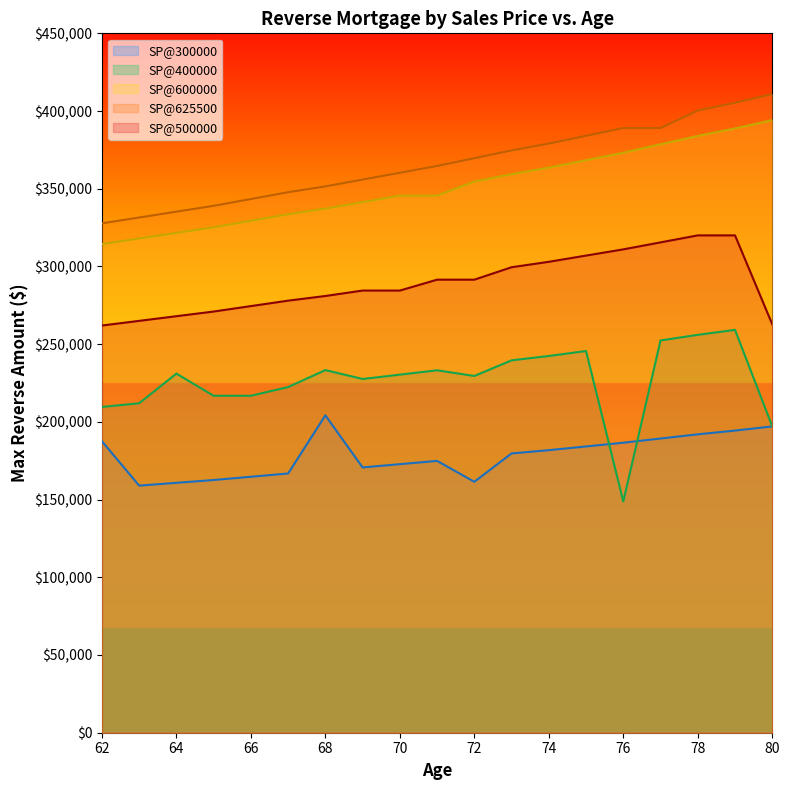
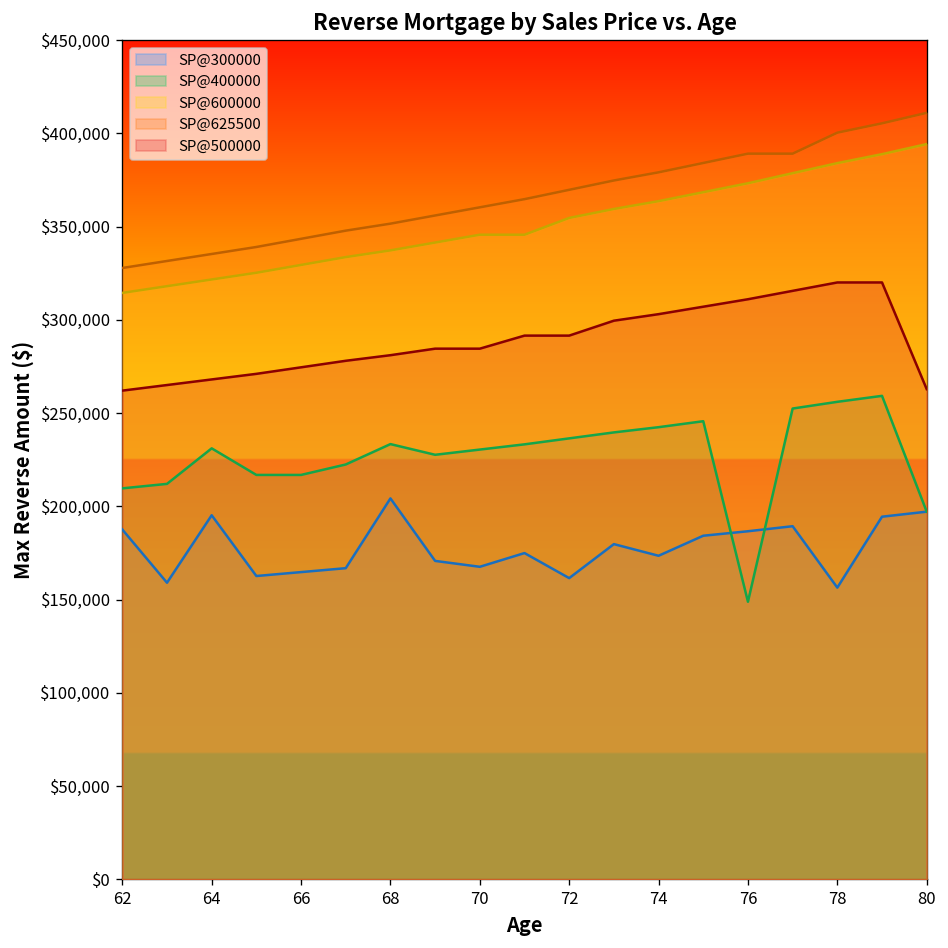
  {
    "SP@300000": {
      "62": "$188,000",
-     "64": "$161,000",
+     "64": "$195,000",
      "66": "$165,000",
      "68": "$204,000",
-     "70": "$173,000",
+     "70": "$168,000",
      "72": "$161,000",
-     "74": "$182,000",
+     "74": "$173,000",
      "76": "$187,000",
-     "78": "$192,000"
+     "78": "$156,000"
    },
    "SP@400000": {
      "62": "$210,000",
      "64": "$231,000",
      "66": "$217,000",
      "68": "$233,000",
      "70": "$230,000",
-     "72": "$230,000",
+     "72": "$236,000",
      "74": "$242,000",
      "76": "$149,000",
      "78": "$256,000"
    }
  }
